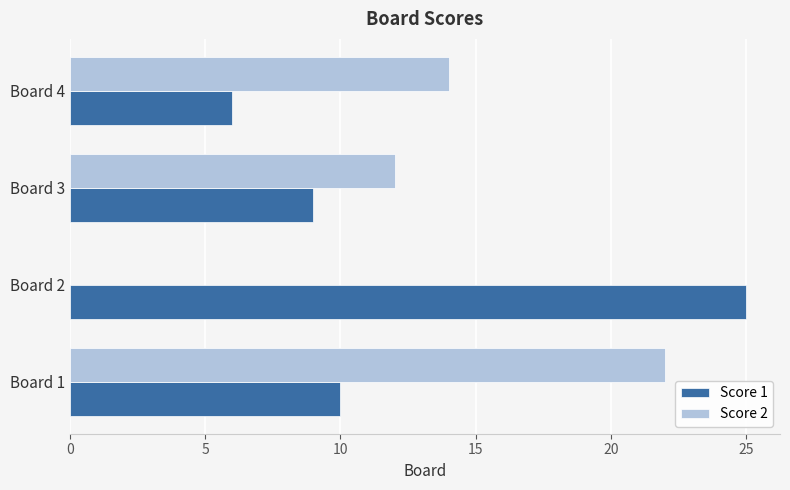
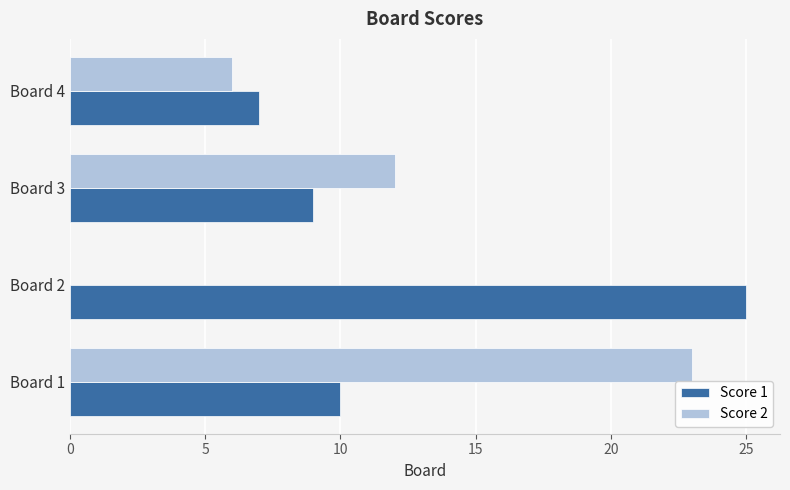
  {
    "Score 1": {
-     "Board 4": 6,
+     "Board 4": 7,
      "Board 3": 9,
      "Board 2": 25,
      "Board 1": 10
    },
    "Score 2": {
-     "Board 4": 14,
+     "Board 4": 6,
      "Board 3": 12,
      "Board 2": 0,
-     "Board 1": 22
+     "Board 1": 23
    }
  }
